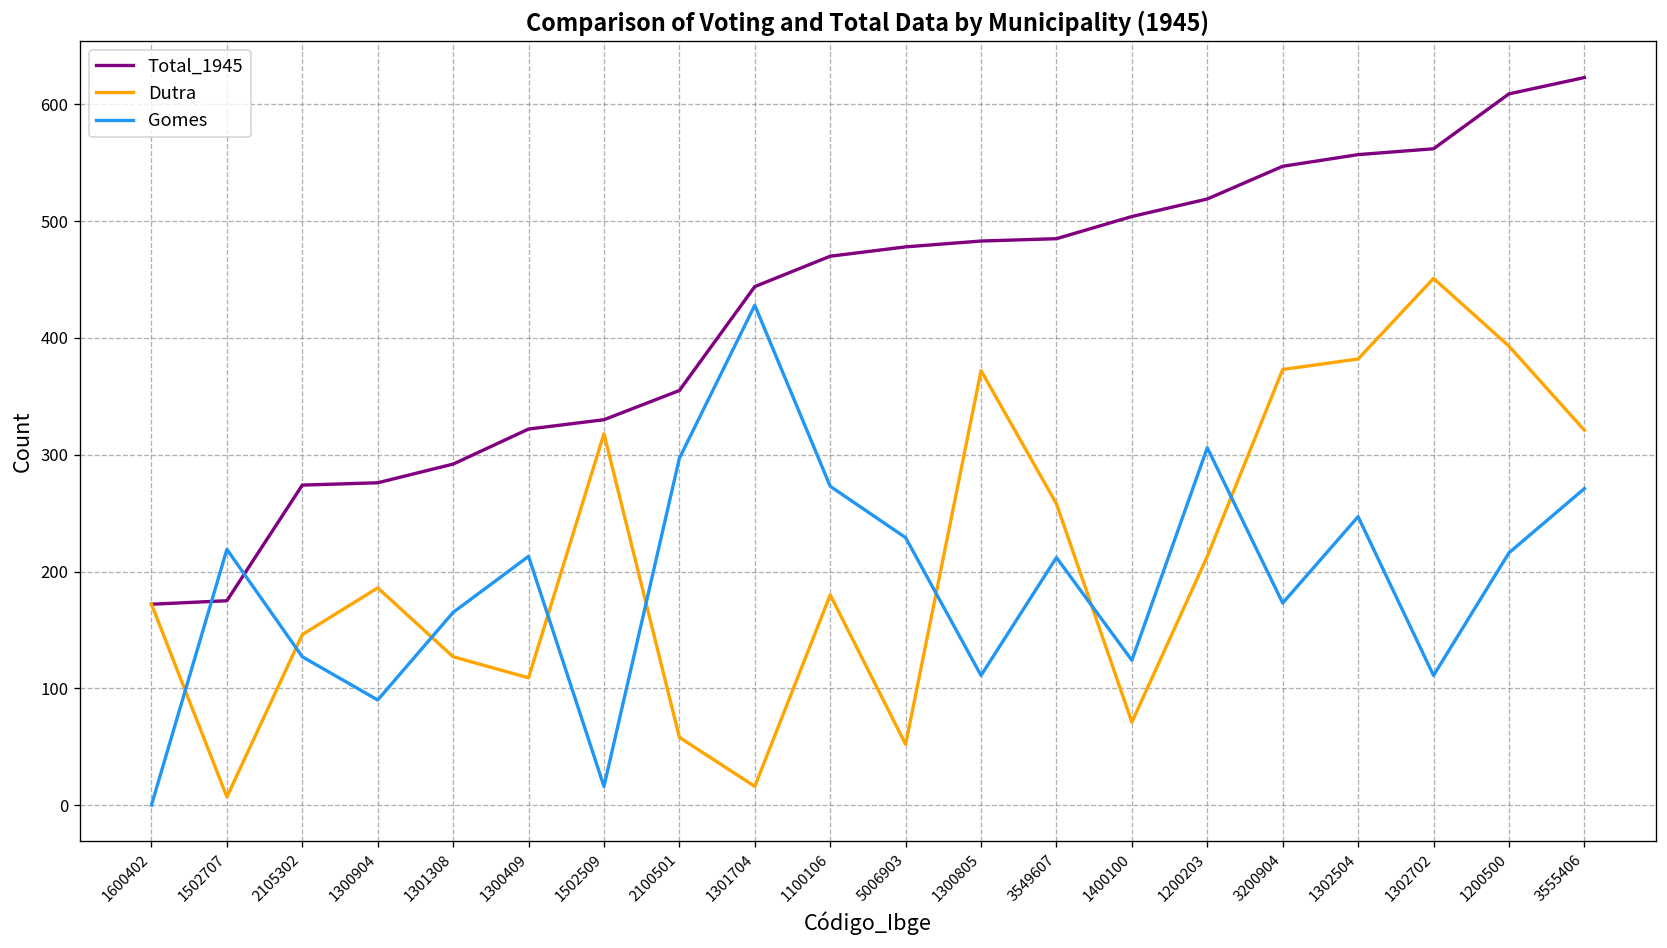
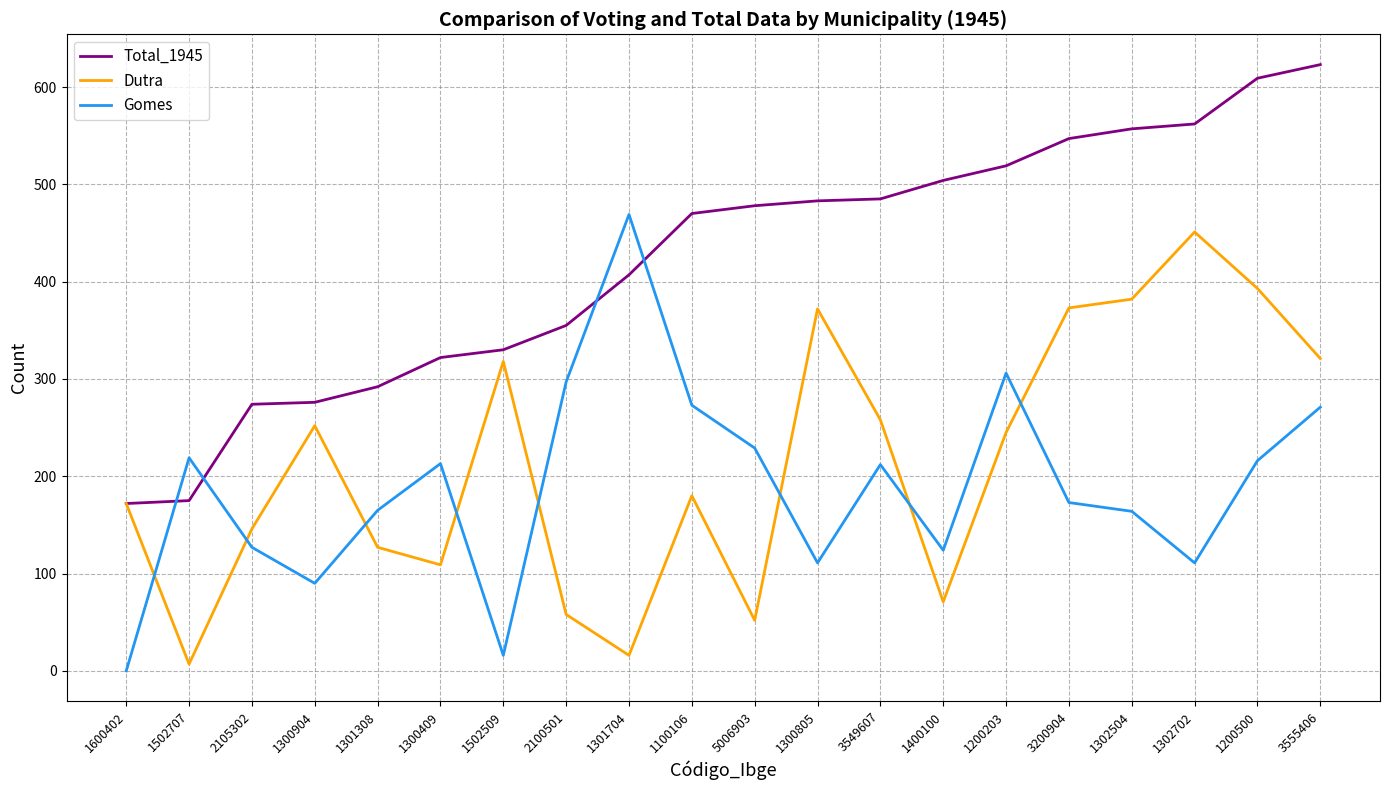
  {
    "Total_1945": {
      "1502707": 180,
      "2105302": 270,
      "1300904": 280,
      "1301308": 290,
      "1300409": 320,
      "1502509": 330,
      "2100501": 360,
-     "1301704": 440,
+     "1301704": 410,
      "1100106": 470,
      "5006903": 480,
      "1300805": 480,
      "3549607": 490,
      "1400100": 500,
      "1200203": 520,
      "3200904": 550,
      "1302504": 560,
      "1302702": 560,
      "1200500": 610,
      "3555406": 620
    },
    "Dutra": {
      "1502707": 10,
      "2105302": 150,
-     "1300904": 190,
+     "1300904": 250,
      "1301308": 130,
      "1300409": 110,
      "1502509": 320,
      "2100501": 60,
      "1301704": 20,
      "1100106": 180,
      "5006903": 50,
      "1300805": 370,
      "3549607": 260,
      "1400100": 70,
-     "1200203": 210,
+     "1200203": 250,
      "3200904": 370,
      "1302504": 380,
      "1302702": 450,
      "1200500": 390,
      "3555406": 320
    },
    "Gomes": {
      "1600402": 0,
      "1502707": 220,
      "2105302": 130,
      "1300904": 90,
      "1301308": 170,
      "1300409": 210,
      "1502509": 20,
      "2100501": 300,
-     "1301704": 430,
+     "1301704": 470,
      "1100106": 270,
      "5006903": 230,
      "1300805": 110,
      "3549607": 210,
      "1400100": 120,
      "1200203": 310,
      "3200904": 170,
-     "1302504": 250,
+     "1302504": 160,
      "1302702": 110,
      "1200500": 220,
      "3555406": 270
    }
  }
